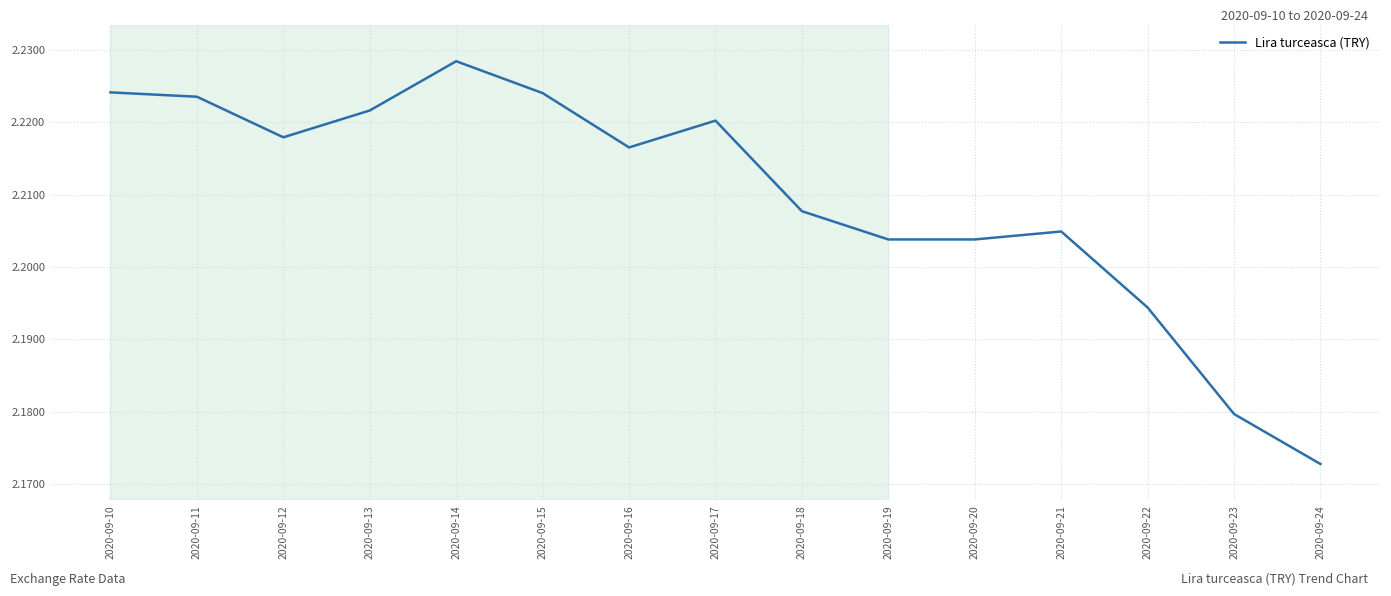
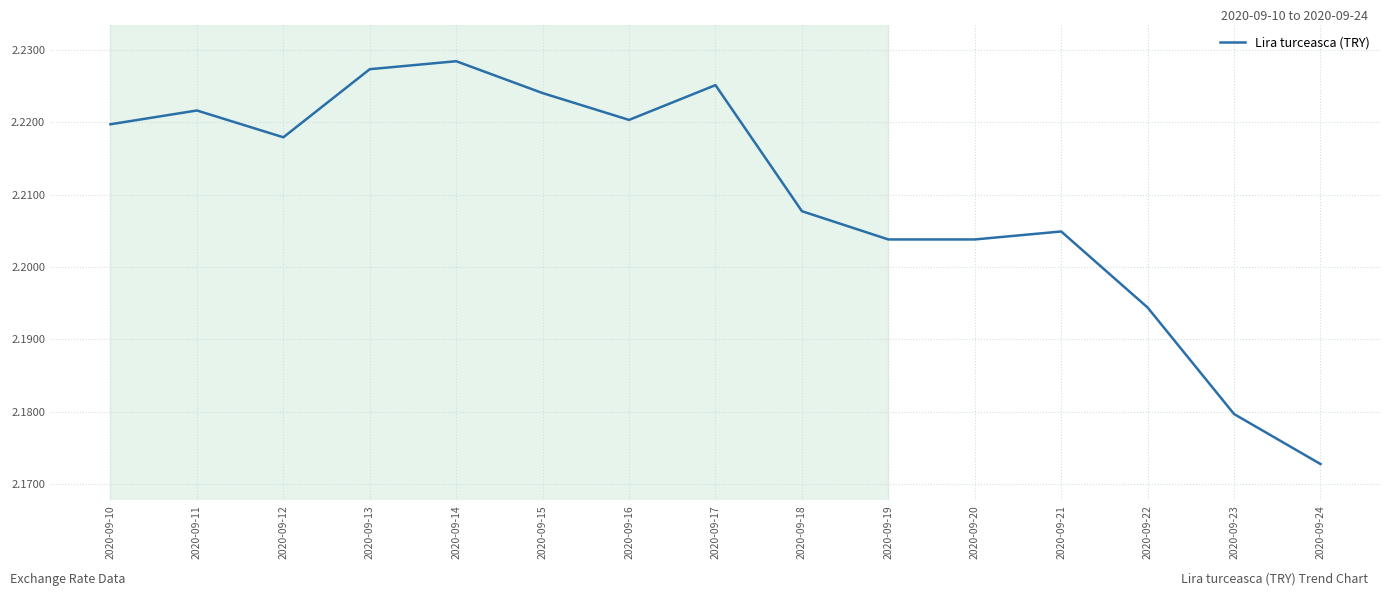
  {
-   "2020-09-10": 2.224,
-   "2020-09-11": 2.224,
+   "2020-09-10": 2.220,
+   "2020-09-11": 2.222,
    "2020-09-12": 2.218,
-   "2020-09-13": 2.222,
+   "2020-09-13": 2.227,
    "2020-09-14": 2.228,
    "2020-09-15": 2.224,
-   "2020-09-16": 2.217,
-   "2020-09-17": 2.220,
+   "2020-09-16": 2.220,
+   "2020-09-17": 2.225,
    "2020-09-18": 2.208,
    "2020-09-19": 2.204,
    "2020-09-20": 2.204,
    "2020-09-21": 2.205,
    "2020-09-22": 2.194,
    "2020-09-23": 2.180,
    "2020-09-24": 2.173
  }
